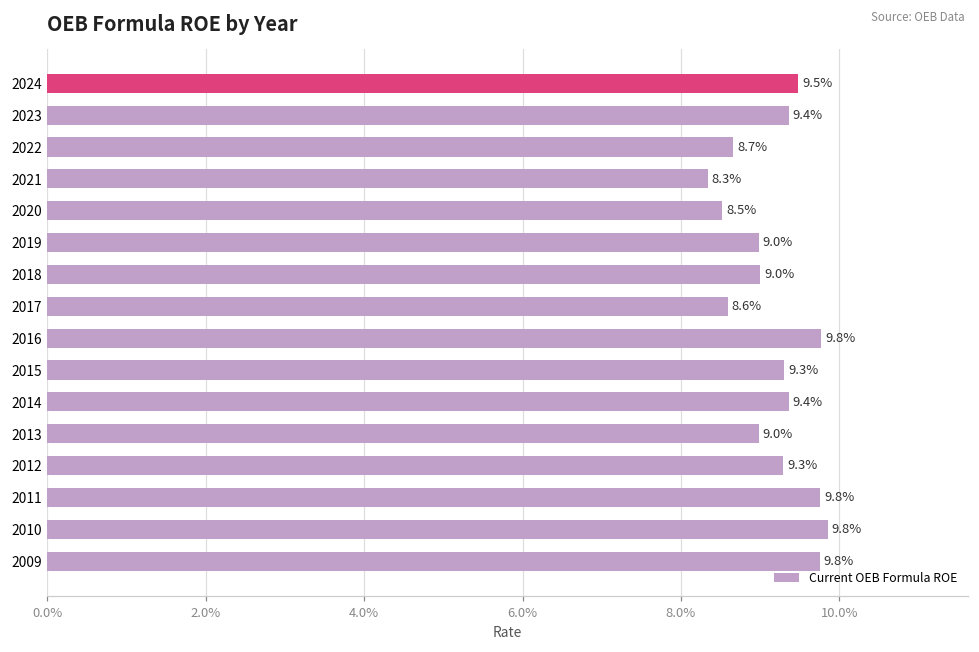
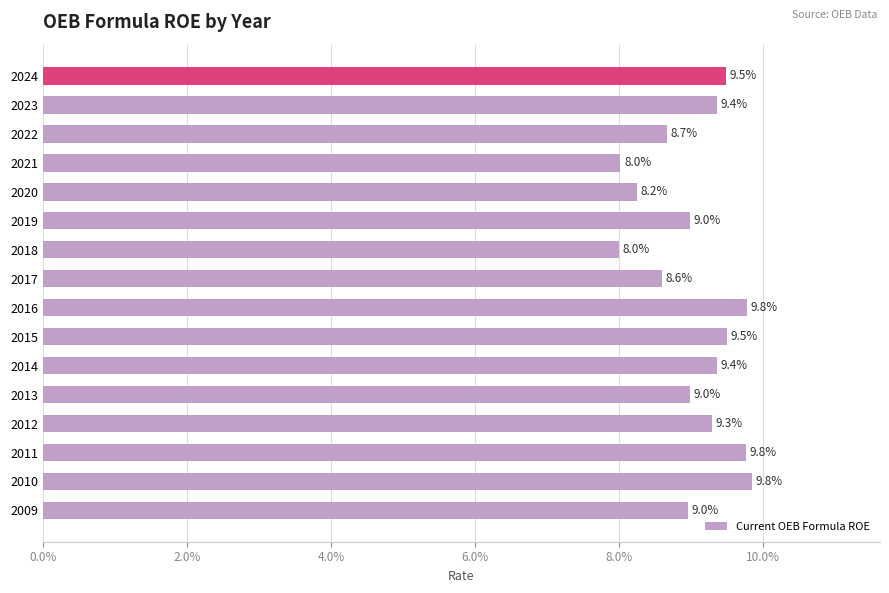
  {
    "2024": "9.5%",
    "2023": "9.4%",
    "2022": "8.7%",
-   "2021": "8.3%",
-   "2020": "8.5%",
+   "2021": "8.0%",
+   "2020": "8.2%",
    "2019": "9.0%",
-   "2018": "9.0%",
+   "2018": "8.0%",
    "2017": "8.6%",
    "2016": "9.8%",
-   "2015": "9.3%",
+   "2015": "9.5%",
    "2014": "9.4%",
    "2013": "9.0%",
    "2012": "9.3%",
    "2011": "9.8%",
    "2010": "9.8%",
-   "2009": "9.8%"
+   "2009": "9.0%"
  }
